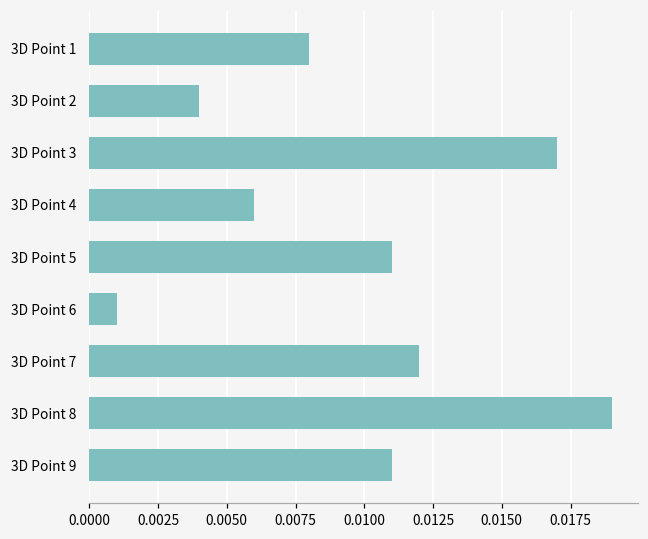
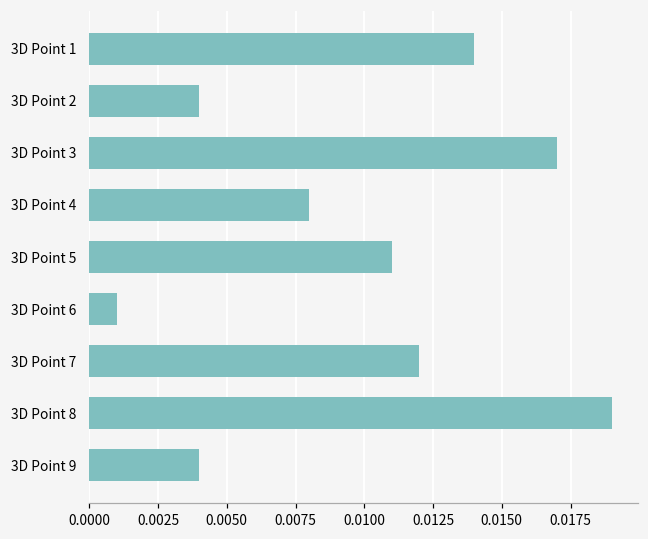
  {
-   "3D Point 1": 0.008,
+   "3D Point 1": 0.014,
    "3D Point 2": 0.004,
    "3D Point 3": 0.017,
-   "3D Point 4": 0.006,
+   "3D Point 4": 0.008,
    "3D Point 5": 0.011,
    "3D Point 6": 0.001,
    "3D Point 7": 0.012,
    "3D Point 8": 0.019,
-   "3D Point 9": 0.011
+   "3D Point 9": 0.004
  }
